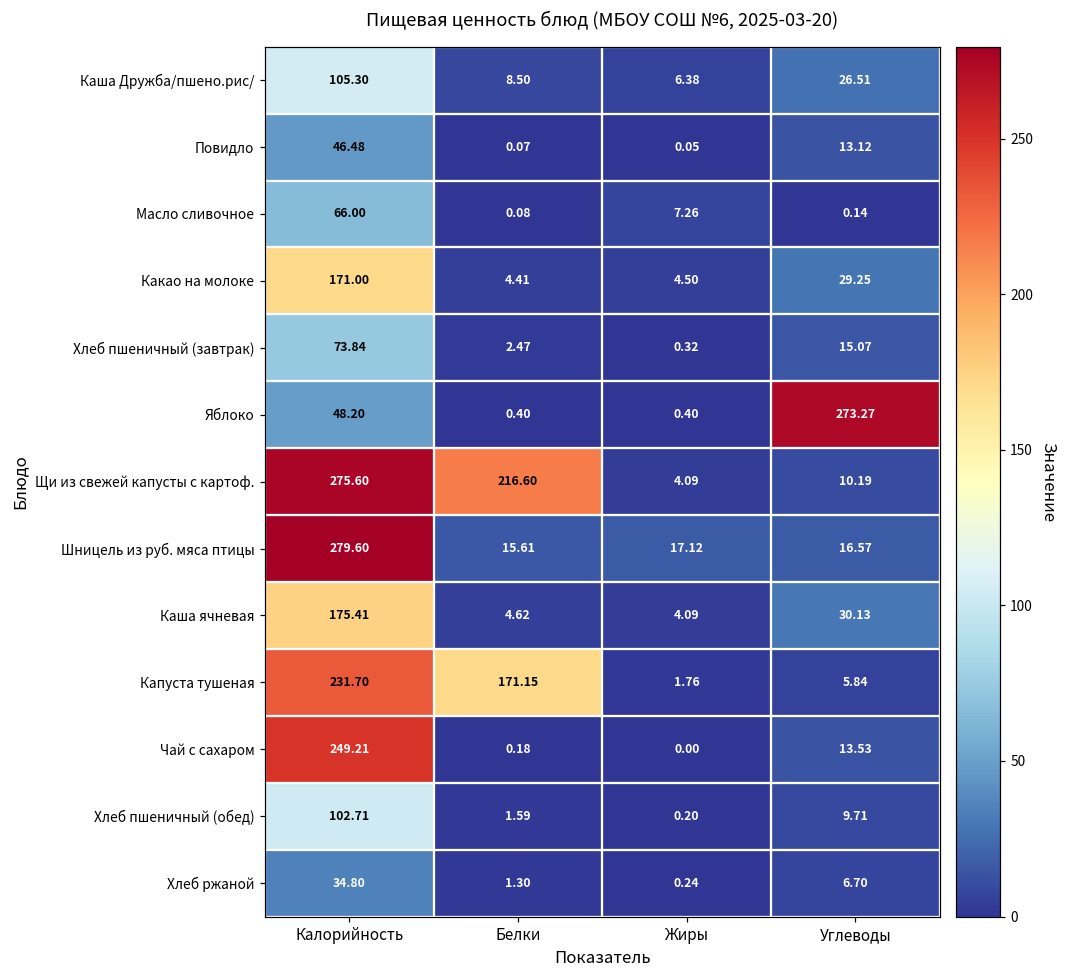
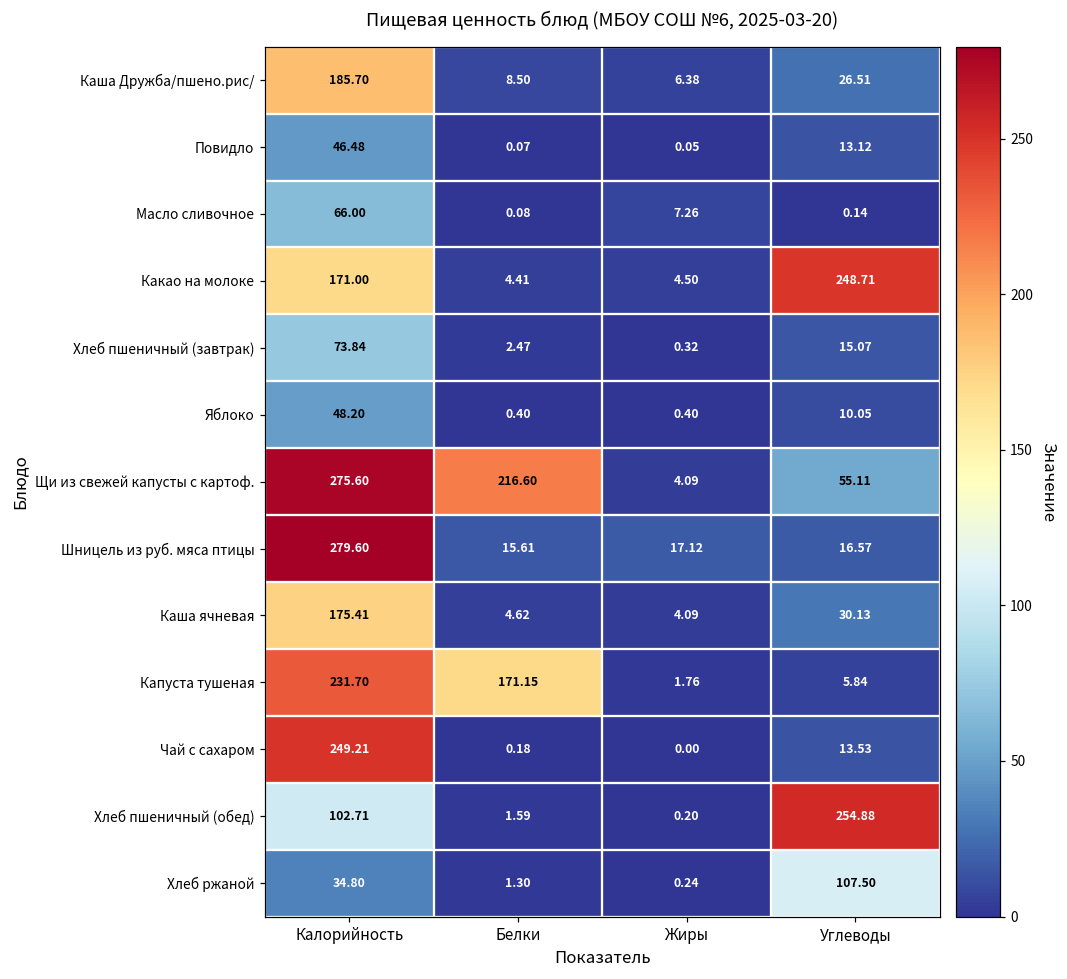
  {
    "Каша Дружба/пшено.рис/": {
-     "Калорийность": 105.30,
+     "Калорийность": 185.70,
      "Белки": 8.50,
      "Жиры": 6.38,
      "Углеводы": 26.51
    },
    "Повидло": {
      "Калорийность": 46.48,
      "Белки": 0.07,
      "Жиры": 0.05,
      "Углеводы": 13.12
    },
    "Масло сливочное": {
      "Калорийность": 66.00,
      "Белки": 0.08,
      "Жиры": 7.26,
      "Углеводы": 0.14
    },
    "Какао на молоке": {
      "Калорийность": 171.00,
      "Белки": 4.41,
      "Жиры": 4.50,
-     "Углеводы": 29.25
+     "Углеводы": 248.71
    },
    "Хлеб пшеничный (завтрак)": {
      "Калорийность": 73.84,
      "Белки": 2.47,
      "Жиры": 0.32,
      "Углеводы": 15.07
    },
    "Яблоко": {
      "Калорийность": 48.20,
      "Белки": 0.40,
      "Жиры": 0.40,
-     "Углеводы": 273.27
+     "Углеводы": 10.05
    },
    "Щи из свежей капусты с картоф.": {
      "Калорийность": 275.60,
      "Белки": 216.60,
      "Жиры": 4.09,
-     "Углеводы": 10.19
+     "Углеводы": 55.11
    },
    "Шницель из руб. мяса птицы": {
      "Калорийность": 279.60,
      "Белки": 15.61,
      "Жиры": 17.12,
      "Углеводы": 16.57
    },
    "Каша ячневая": {
      "Калорийность": 175.41,
      "Белки": 4.62,
      "Жиры": 4.09,
      "Углеводы": 30.13
    },
    "Капуста тушеная": {
      "Калорийность": 231.70,
      "Белки": 171.15,
      "Жиры": 1.76,
      "Углеводы": 5.84
    },
    "Чай с сахаром": {
      "Калорийность": 249.21,
      "Белки": 0.18,
      "Жиры": 0.00,
      "Углеводы": 13.53
    },
    "Хлеб пшеничный (обед)": {
      "Калорийность": 102.71,
      "Белки": 1.59,
      "Жиры": 0.20,
-     "Углеводы": 9.71
+     "Углеводы": 254.88
    },
    "Хлеб ржаной": {
      "Калорийность": 34.80,
      "Белки": 1.30,
      "Жиры": 0.24,
-     "Углеводы": 6.70
+     "Углеводы": 107.50
    }
  }
